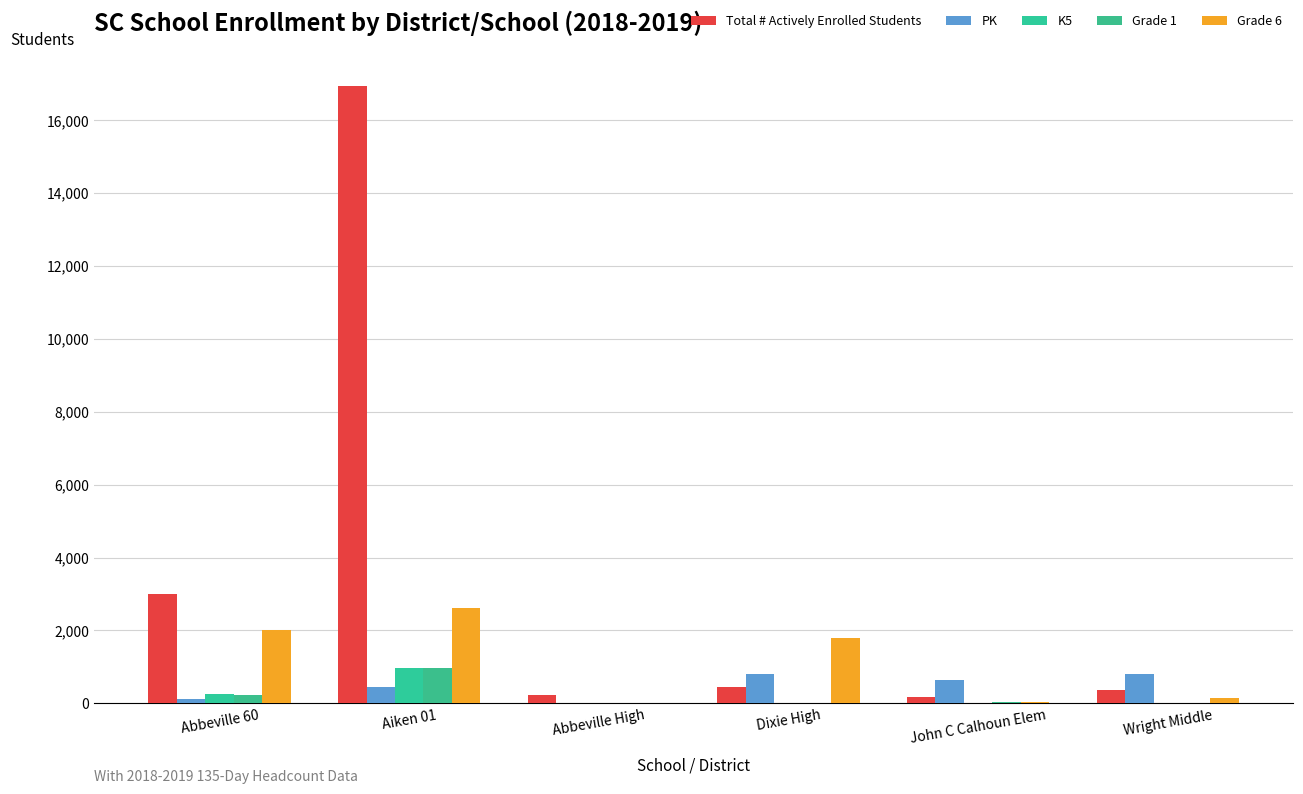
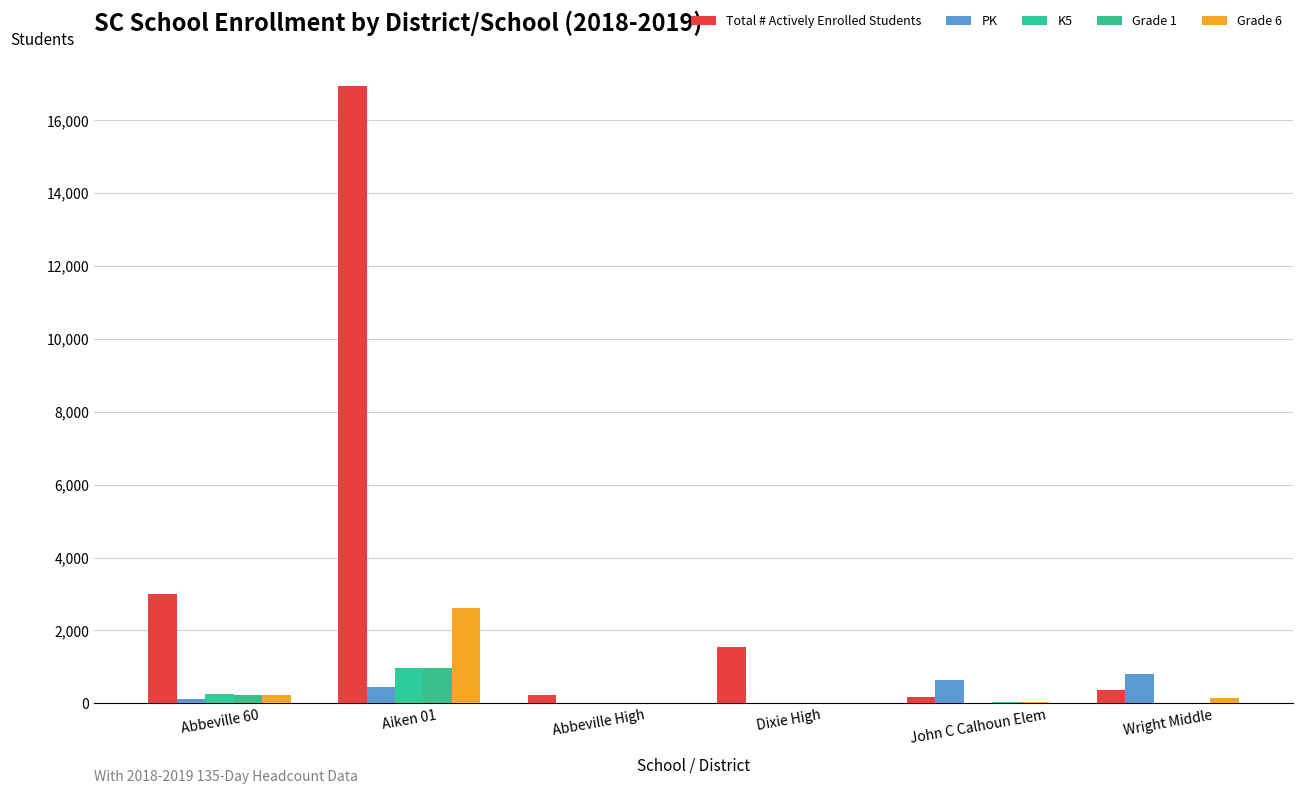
  {
    "Total # Actively Enrolled Students": {
      "Abbeville 60": "3,000",
      "Aiken 01": "16,900",
      "Abbeville High": "200",
-     "Dixie High": "400",
+     "Dixie High": "1,500",
      "John C Calhoun Elem": "200",
      "Wright Middle": "400"
    },
    "PK": {
      "Abbeville 60": "100",
      "Aiken 01": "400",
      "Abbeville High": "0",
-     "Dixie High": "800",
+     "Dixie High": "0",
      "John C Calhoun Elem": "600",
      "Wright Middle": "800"
    },
    "Grade 6": {
-     "Abbeville 60": "2,000",
+     "Abbeville 60": "200",
      "Aiken 01": "2,600",
      "Abbeville High": "0",
-     "Dixie High": "1,800",
+     "Dixie High": "0",
      "Wright Middle": "100"
    }
  }
